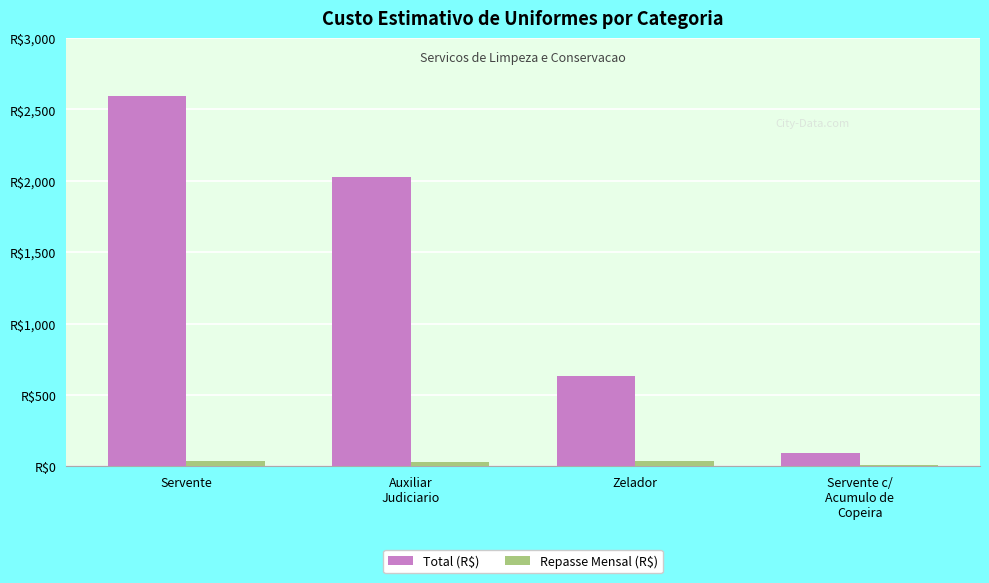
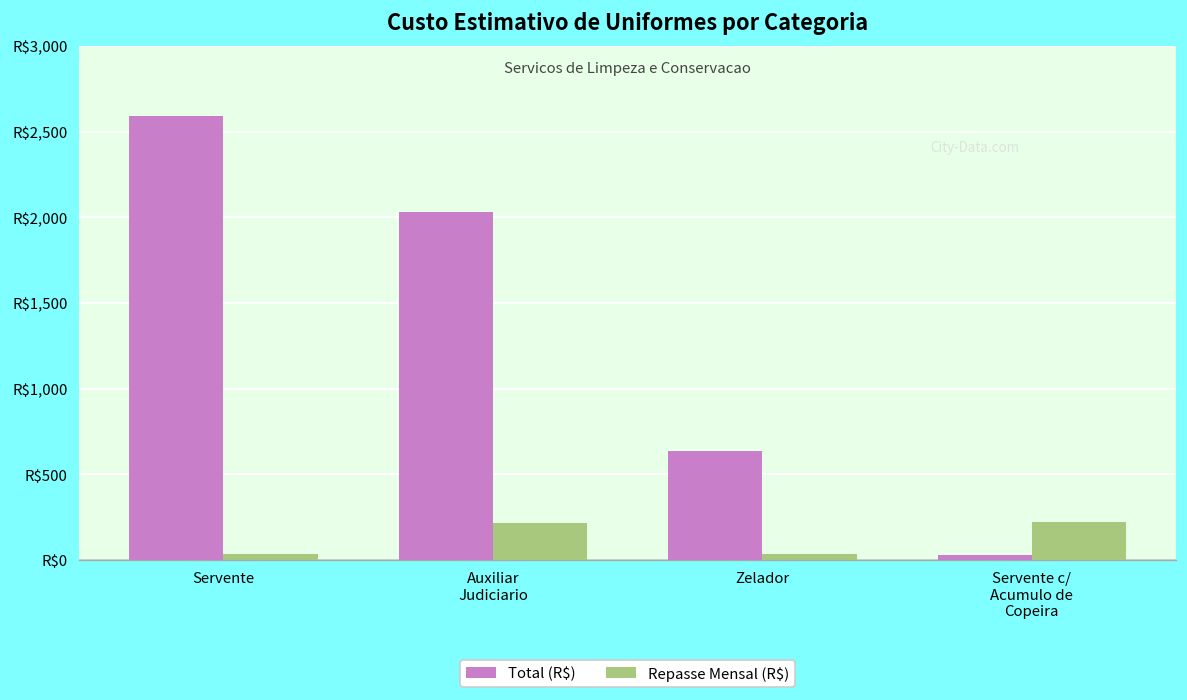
  {
    "Total (R$)": {
      "Servente": "R$2,590",
      "Auxiliar Judiciario": "R$2,030",
      "Zelador": "R$630",
-     "Servente c/ Acumulo de Copeira": "R$90"
+     "Servente c/ Acumulo de Copeira": "R$30"
    },
    "Repasse Mensal (R$)": {
      "Servente": "R$40",
-     "Auxiliar Judiciario": "R$30",
+     "Auxiliar Judiciario": "R$220",
      "Zelador": "R$40",
-     "Servente c/ Acumulo de Copeira": "R$10"
+     "Servente c/ Acumulo de Copeira": "R$220"
    }
  }
